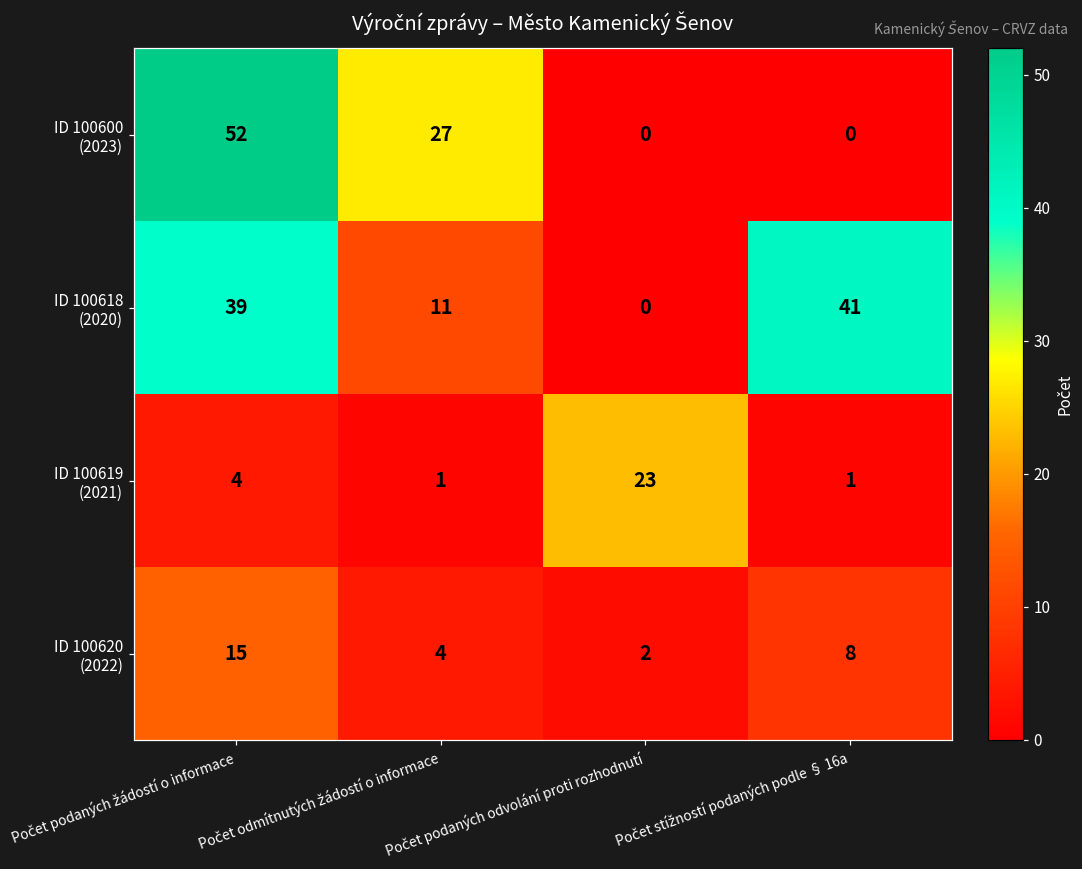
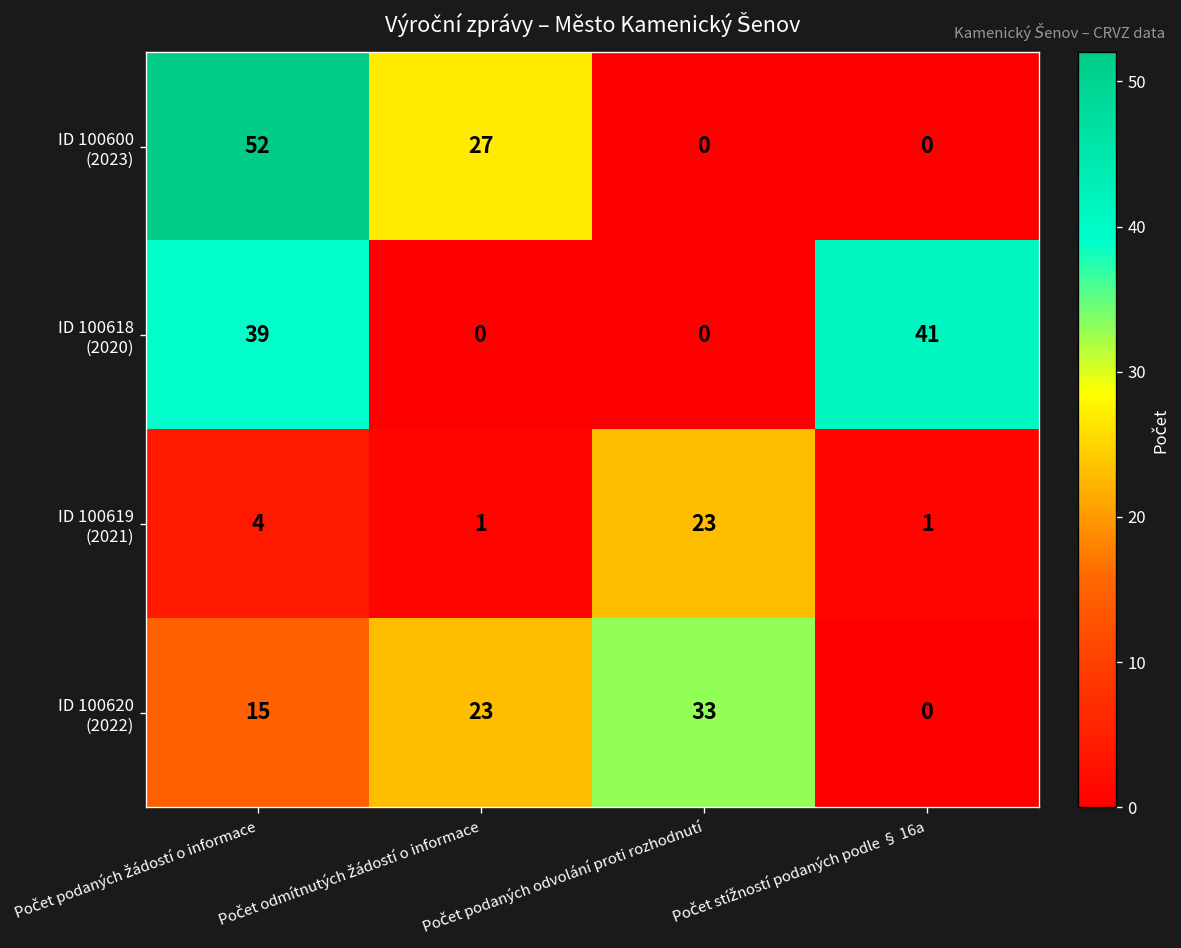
  {
    "ID 100600 (2023)": {
      "Počet podaných žádostí o informace": 52,
      "Počet odmítnutých žádostí o informace": 27,
      "Počet podaných odvolání proti rozhodnutí": 0,
      "Počet stížností podaných podle § 16a": 0
    },
    "ID 100618 (2020)": {
      "Počet podaných žádostí o informace": 39,
-     "Počet odmítnutých žádostí o informace": 11,
+     "Počet odmítnutých žádostí o informace": 0,
      "Počet podaných odvolání proti rozhodnutí": 0,
      "Počet stížností podaných podle § 16a": 41
    },
    "ID 100619 (2021)": {
      "Počet podaných žádostí o informace": 4,
      "Počet odmítnutých žádostí o informace": 1,
      "Počet podaných odvolání proti rozhodnutí": 23,
      "Počet stížností podaných podle § 16a": 1
    },
    "ID 100620 (2022)": {
      "Počet podaných žádostí o informace": 15,
-     "Počet odmítnutých žádostí o informace": 4,
-     "Počet podaných odvolání proti rozhodnutí": 2,
-     "Počet stížností podaných podle § 16a": 8
+     "Počet odmítnutých žádostí o informace": 23,
+     "Počet podaných odvolání proti rozhodnutí": 33,
+     "Počet stížností podaných podle § 16a": 0
    }
  }
